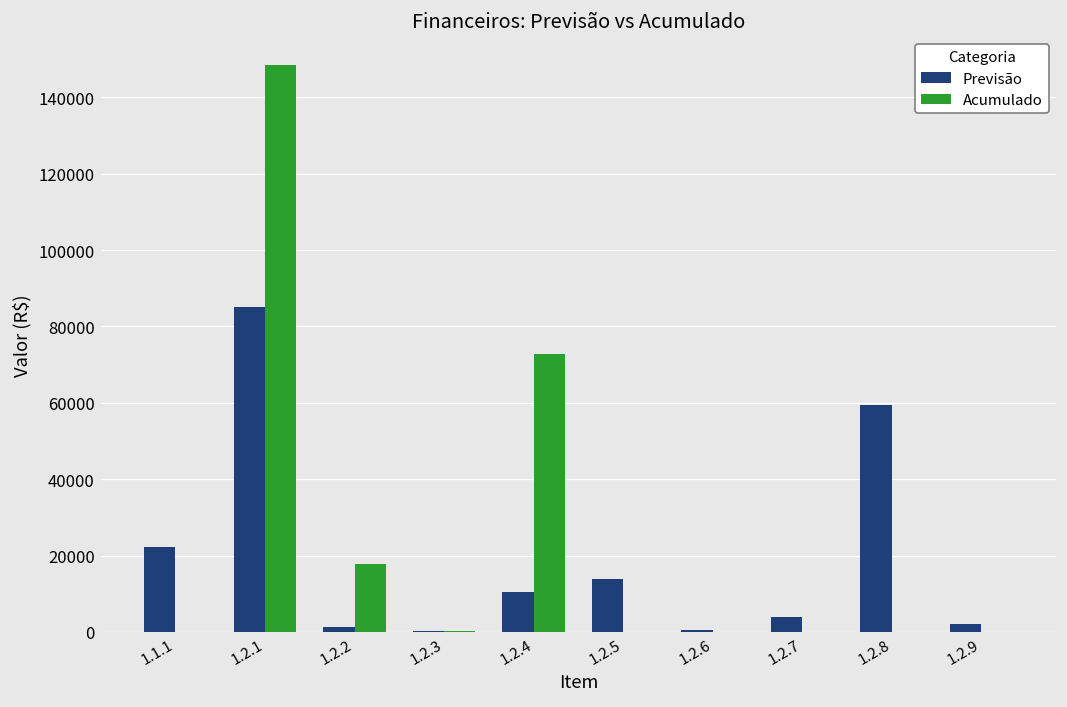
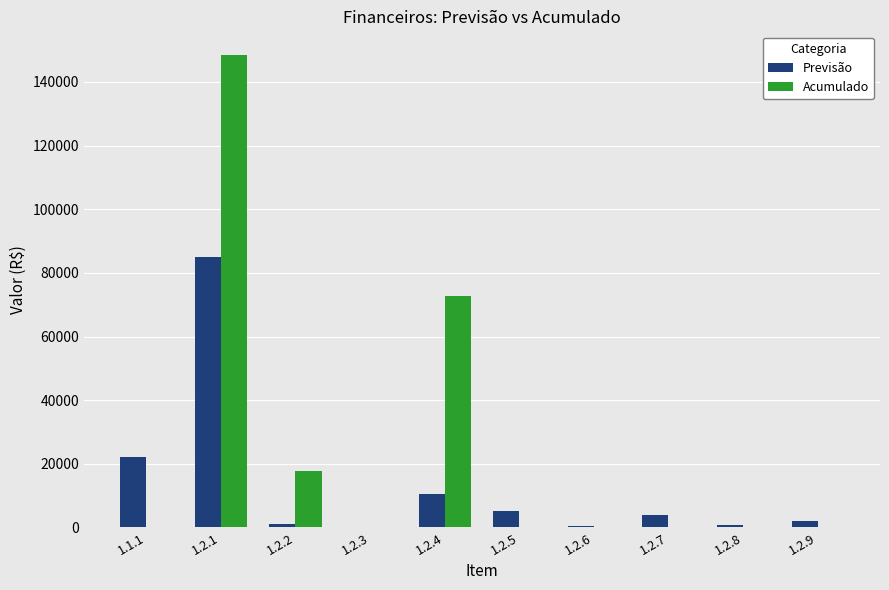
  {
    "Previsão": {
      "1.1.1": 22000,
      "1.2.1": 85000,
      "1.2.2": 1000,
      "1.2.4": 10000,
-     "1.2.5": 14000,
+     "1.2.5": 5000,
      "1.2.7": 4000,
-     "1.2.8": 59000,
+     "1.2.8": 1000,
      "1.2.9": 2000
    },
    "Acumulado": {
      "1.1.1": 0,
      "1.2.1": 148000,
      "1.2.2": 18000,
      "1.2.4": 73000,
      "1.2.5": 0,
      "1.2.6": 0,
      "1.2.7": 0,
      "1.2.8": 0,
      "1.2.9": 0
    }
  }
